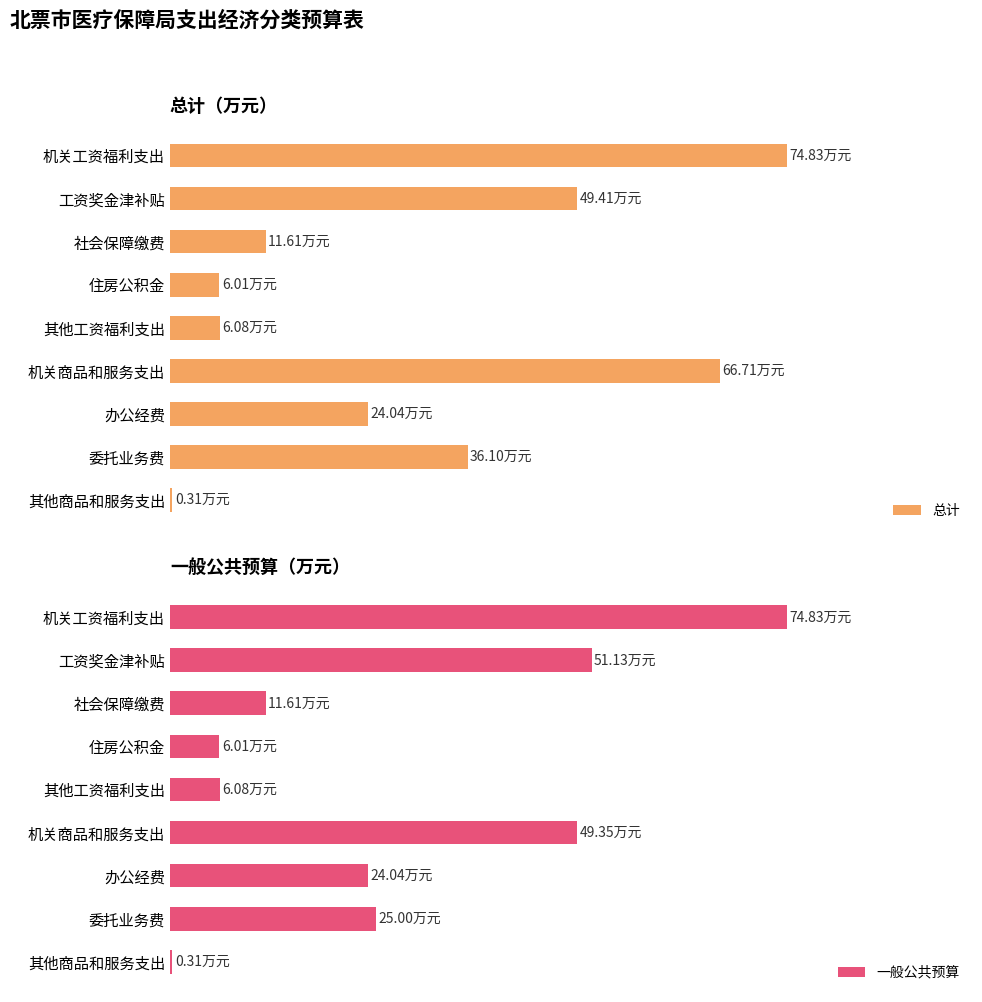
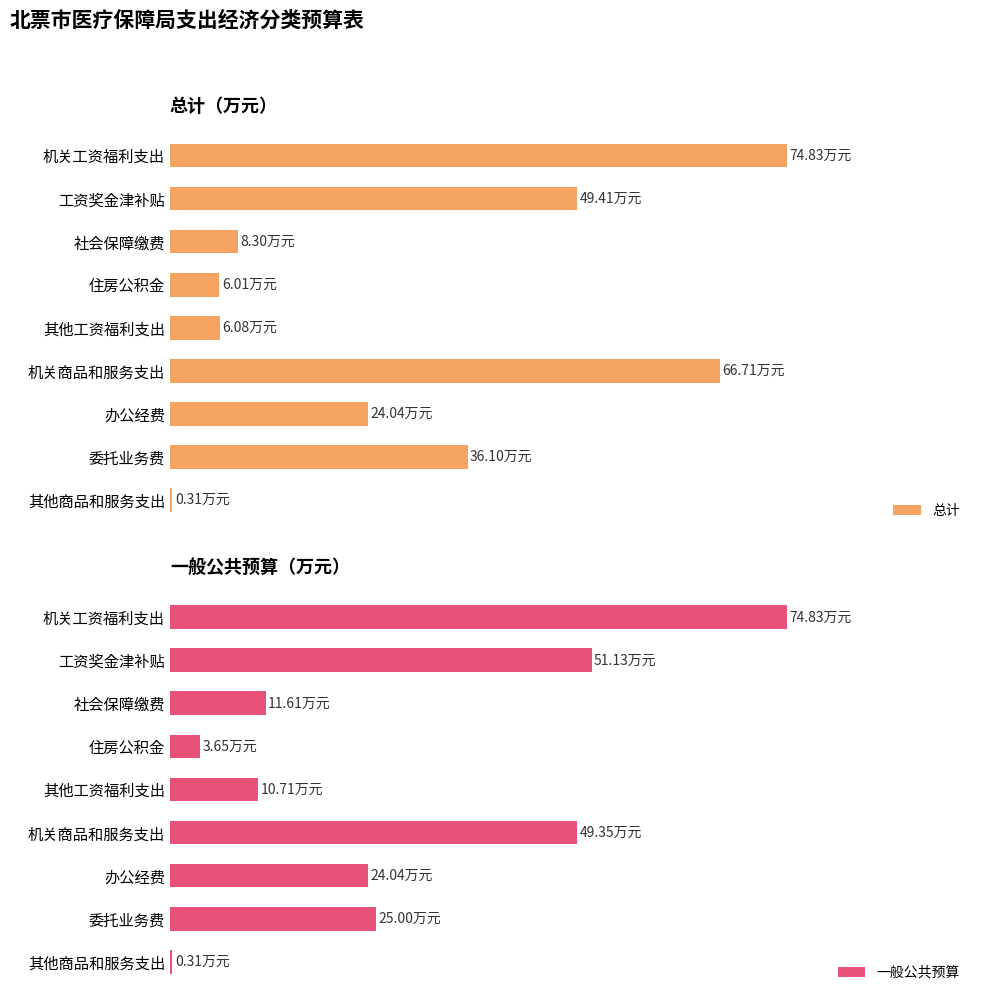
  {
    "总计（万元）": {
      "机关工资福利支出": 74.83,
      "工资奖金津补贴": 49.41,
-     "社会保障缴费": 11.61,
+     "社会保障缴费": 8.30,
      "住房公积金": 6.01,
      "其他工资福利支出": 6.08,
      "机关商品和服务支出": 66.71,
      "办公经费": 24.04,
      "委托业务费": 36.10,
      "其他商品和服务支出": 0.31
    },
    "一般公共预算（万元）": {
      "机关工资福利支出": 74.83,
      "工资奖金津补贴": 51.13,
      "社会保障缴费": 11.61,
-     "住房公积金": 6.01,
-     "其他工资福利支出": 6.08,
+     "住房公积金": 3.65,
+     "其他工资福利支出": 10.71,
      "机关商品和服务支出": 49.35,
      "办公经费": 24.04,
      "委托业务费": 25.00,
      "其他商品和服务支出": 0.31
    }
  }
